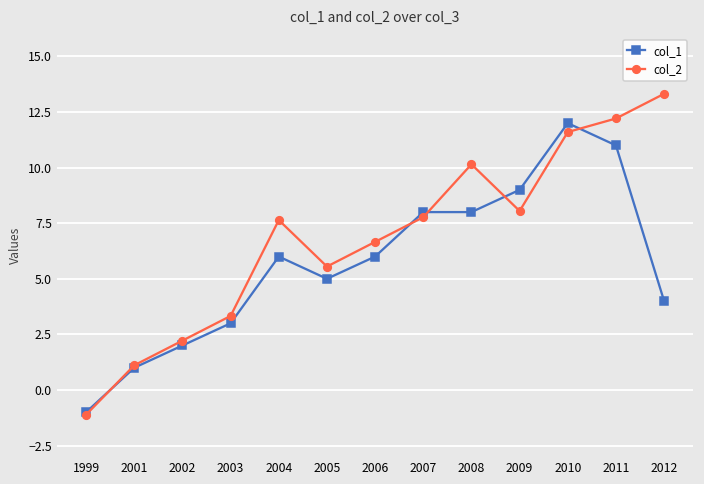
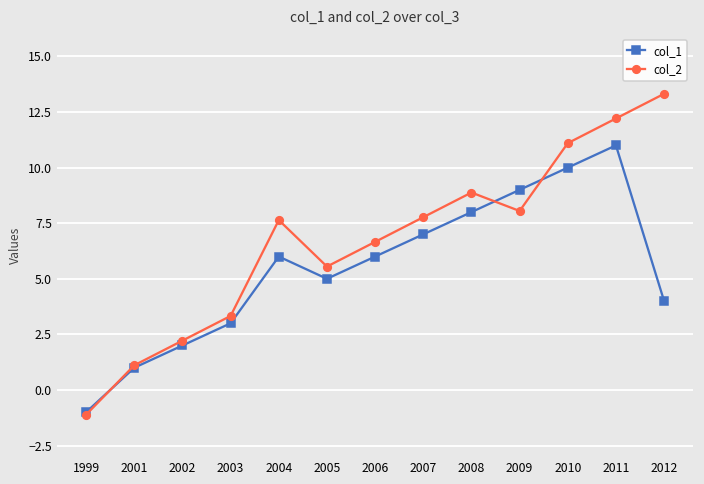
  {
    "col_1": {
      "2002": 2,
      "2003": 3,
      "2004": 6,
      "2005": 5,
      "2006": 6,
-     "2007": 8,
+     "2007": 7,
      "2008": 8,
      "2009": 9,
-     "2010": 12,
+     "2010": 10,
      "2011": 11,
      "2012": 4
    },
    "col_2": {
      "2002": 2.2,
      "2003": 3.3,
      "2004": 7.6,
      "2005": 5.6,
      "2006": 6.7,
      "2007": 7.8,
-     "2008": 10.2,
+     "2008": 8.9,
      "2009": 8.1,
-     "2010": 11.6,
+     "2010": 11.1,
      "2011": 12.2,
      "2012": 13.3
    }
  }
